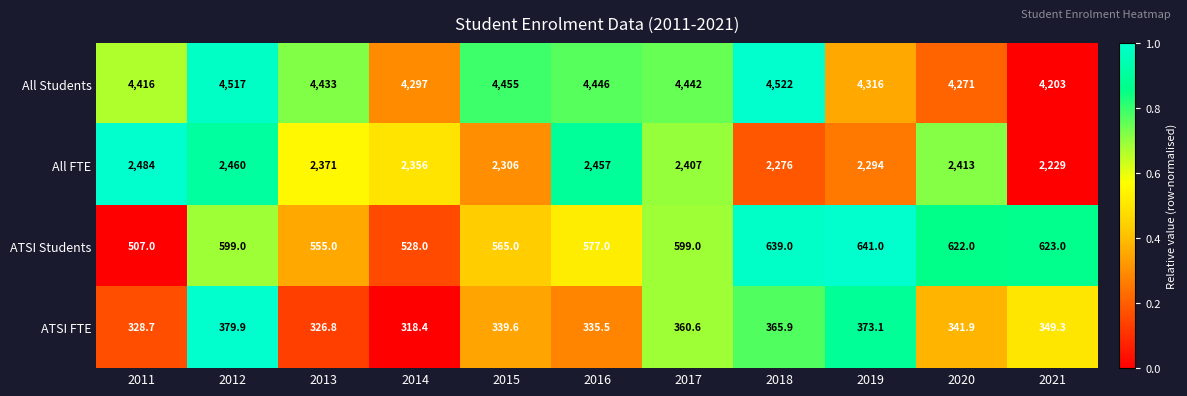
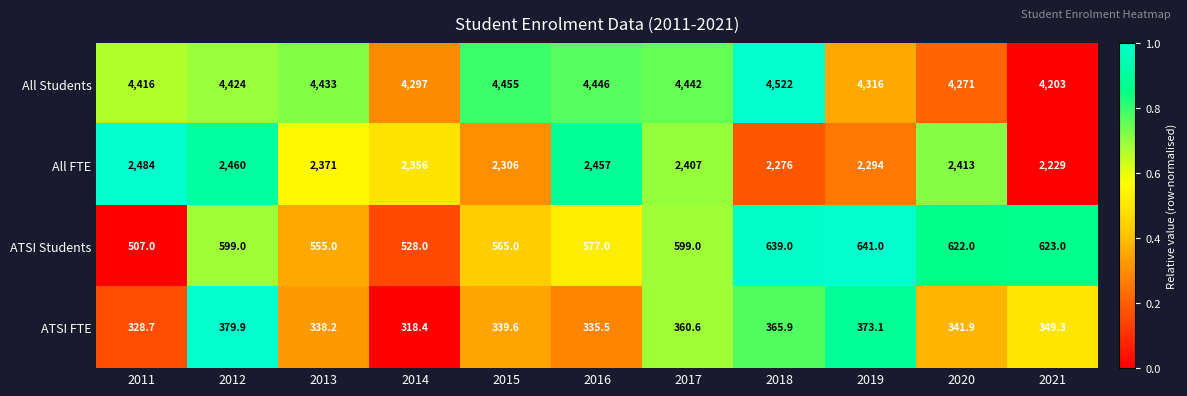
  {
    "All Students": {
      "2011": "4,416",
-     "2012": "4,517",
+     "2012": "4,424",
      "2013": "4,433",
      "2014": "4,297",
      "2015": "4,455",
      "2016": "4,446",
      "2017": "4,442",
      "2018": "4,522",
      "2019": "4,316",
      "2020": "4,271",
      "2021": "4,203"
    },
    "All FTE": {
      "2011": "2,484",
      "2012": "2,460",
      "2013": "2,371",
      "2014": "2,356",
      "2015": "2,306",
      "2016": "2,457",
      "2017": "2,407",
      "2018": "2,276",
      "2019": "2,294",
      "2020": "2,413",
      "2021": "2,229"
    },
    "ATSI Students": {
      "2011": "507.0",
      "2012": "599.0",
      "2013": "555.0",
      "2014": "528.0",
      "2015": "565.0",
      "2016": "577.0",
      "2017": "599.0",
      "2018": "639.0",
      "2019": "641.0",
      "2020": "622.0",
      "2021": "623.0"
    },
    "ATSI FTE": {
      "2011": "328.7",
      "2012": "379.9",
-     "2013": "326.8",
+     "2013": "338.2",
      "2014": "318.4",
      "2015": "339.6",
      "2016": "335.5",
      "2017": "360.6",
      "2018": "365.9",
      "2019": "373.1",
      "2020": "341.9",
      "2021": "349.3"
    }
  }
